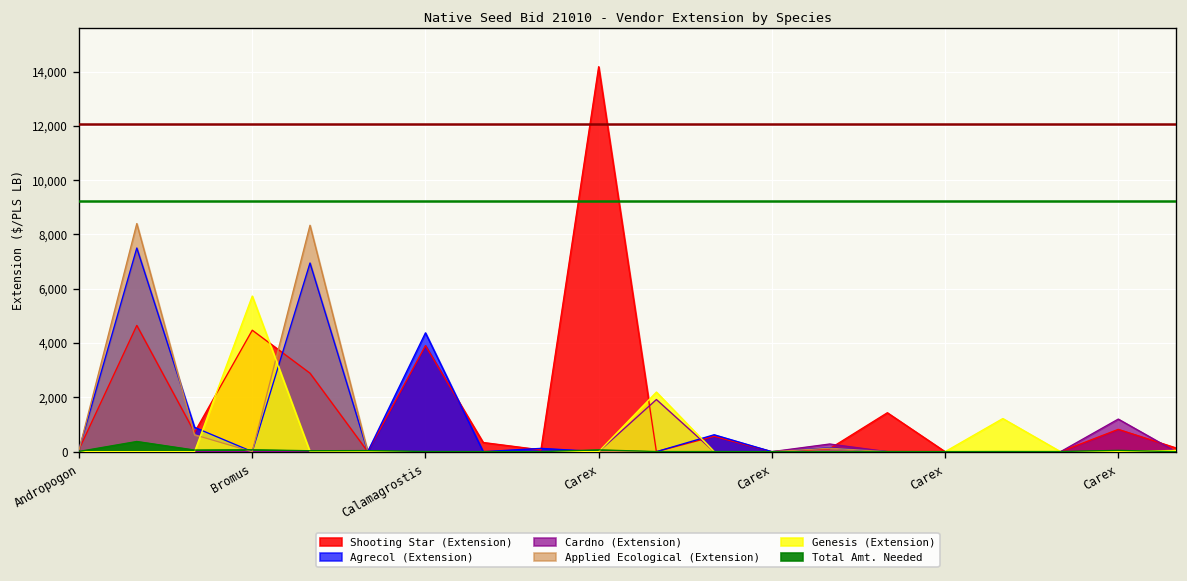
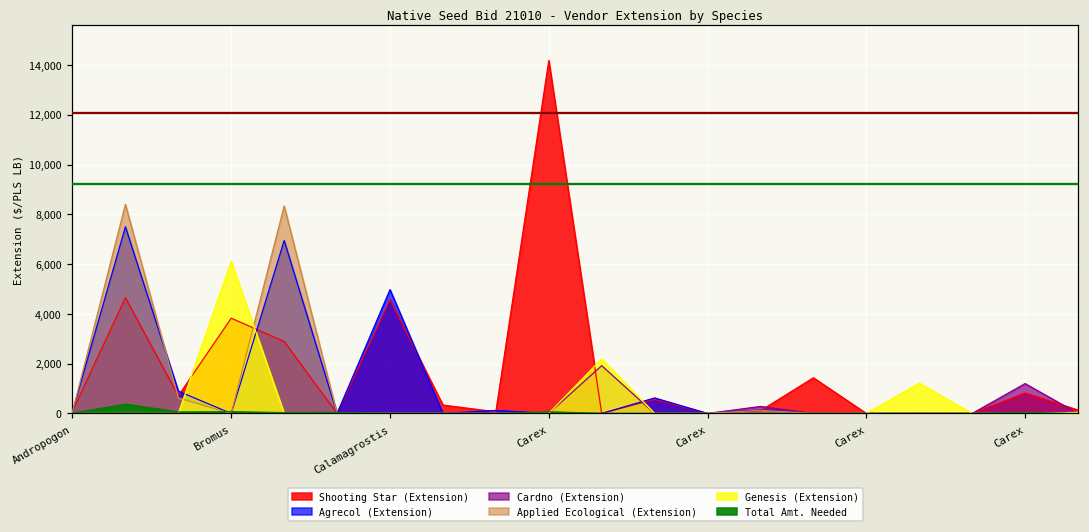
  {
    "Shooting Star (Extension)": {
-     "Bromus": "4,500",
-     "Calamagrostis": "3,900"
+     "Bromus": "3,800",
+     "Calamagrostis": "4,600"
    },
    "Agrecol (Extension)": {
-     "Calamagrostis": "4,400"
+     "Calamagrostis": "5,000"
    },
    "Genesis (Extension)": {
-     "Bromus": "5,700"
+     "Bromus": "6,100"
    }
  }
